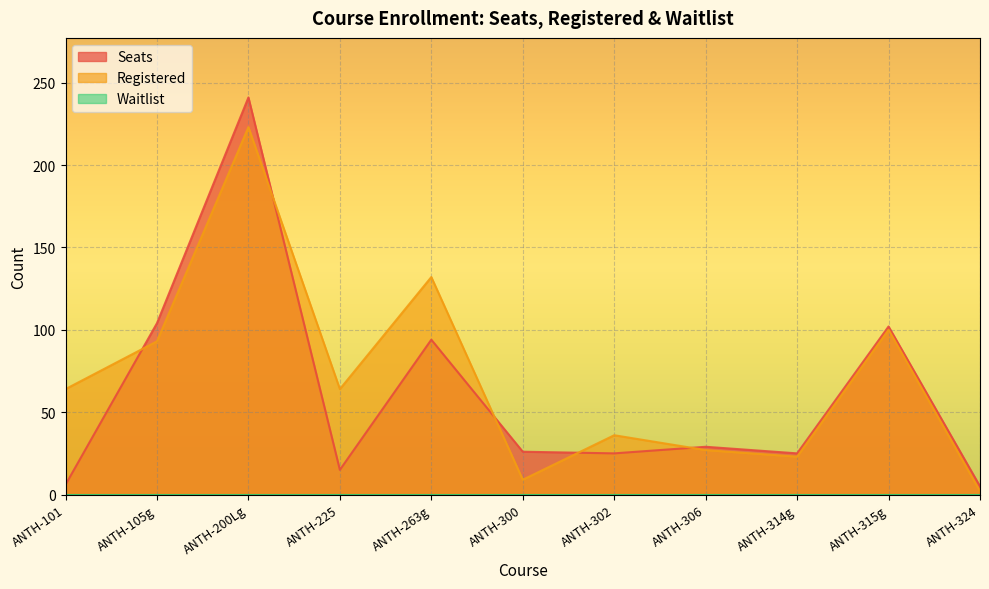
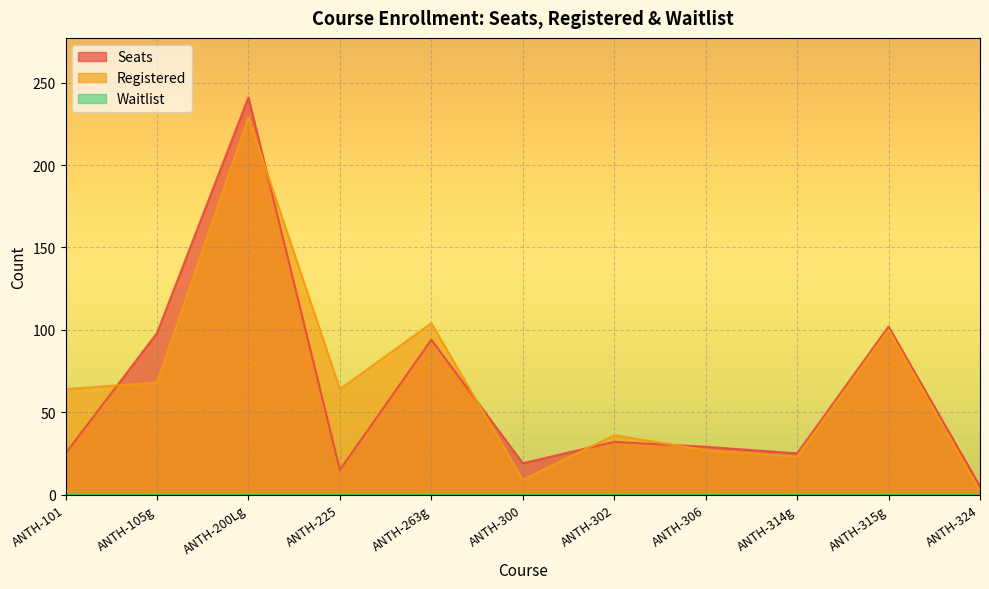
  {
    "Seats": {
-     "ANTH-101": 6,
-     "ANTH-105g": 104,
+     "ANTH-101": 25,
+     "ANTH-105g": 98,
      "ANTH-200Lg": 241,
      "ANTH-225": 15,
      "ANTH-263g": 94,
-     "ANTH-300": 26,
-     "ANTH-302": 25,
+     "ANTH-300": 19,
+     "ANTH-302": 32,
      "ANTH-306": 29,
      "ANTH-314g": 25,
      "ANTH-315g": 102,
      "ANTH-324": 5
    },
    "Registered": {
      "ANTH-101": 64,
-     "ANTH-105g": 93,
-     "ANTH-200Lg": 223,
+     "ANTH-105g": 68,
+     "ANTH-200Lg": 229,
      "ANTH-225": 64,
-     "ANTH-263g": 132,
+     "ANTH-263g": 104,
      "ANTH-300": 9,
      "ANTH-302": 36,
      "ANTH-306": 27,
      "ANTH-314g": 23,
      "ANTH-315g": 100,
      "ANTH-324": 2
    },
    "Waitlist": {
      "ANTH-101": 0,
      "ANTH-105g": 0,
      "ANTH-200Lg": 0,
      "ANTH-225": 0,
      "ANTH-263g": 0,
      "ANTH-300": 0,
      "ANTH-302": 0,
      "ANTH-306": 0,
      "ANTH-314g": 0,
      "ANTH-315g": 0,
      "ANTH-324": 0
    }
  }
